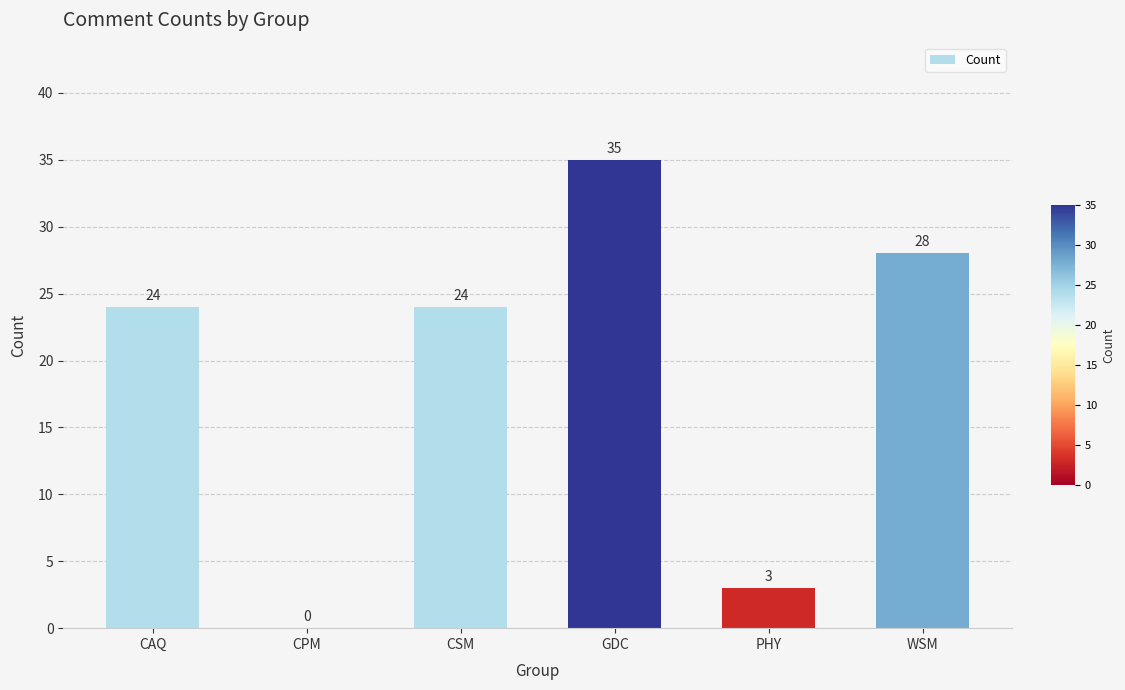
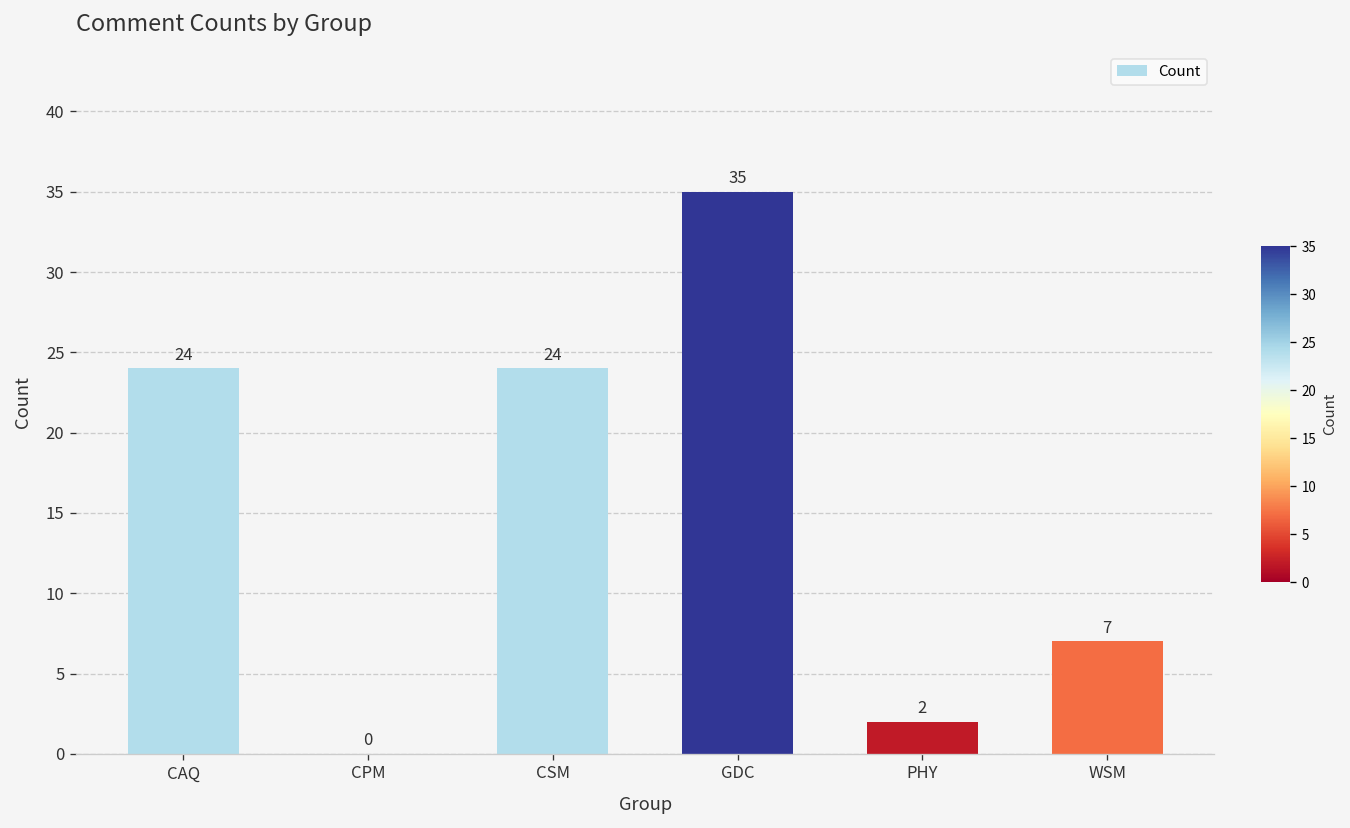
  {
    "CAQ": 24,
    "CPM": 0,
    "CSM": 24,
    "GDC": 35,
-   "PHY": 3,
-   "WSM": 28
+   "PHY": 2,
+   "WSM": 7
  }
